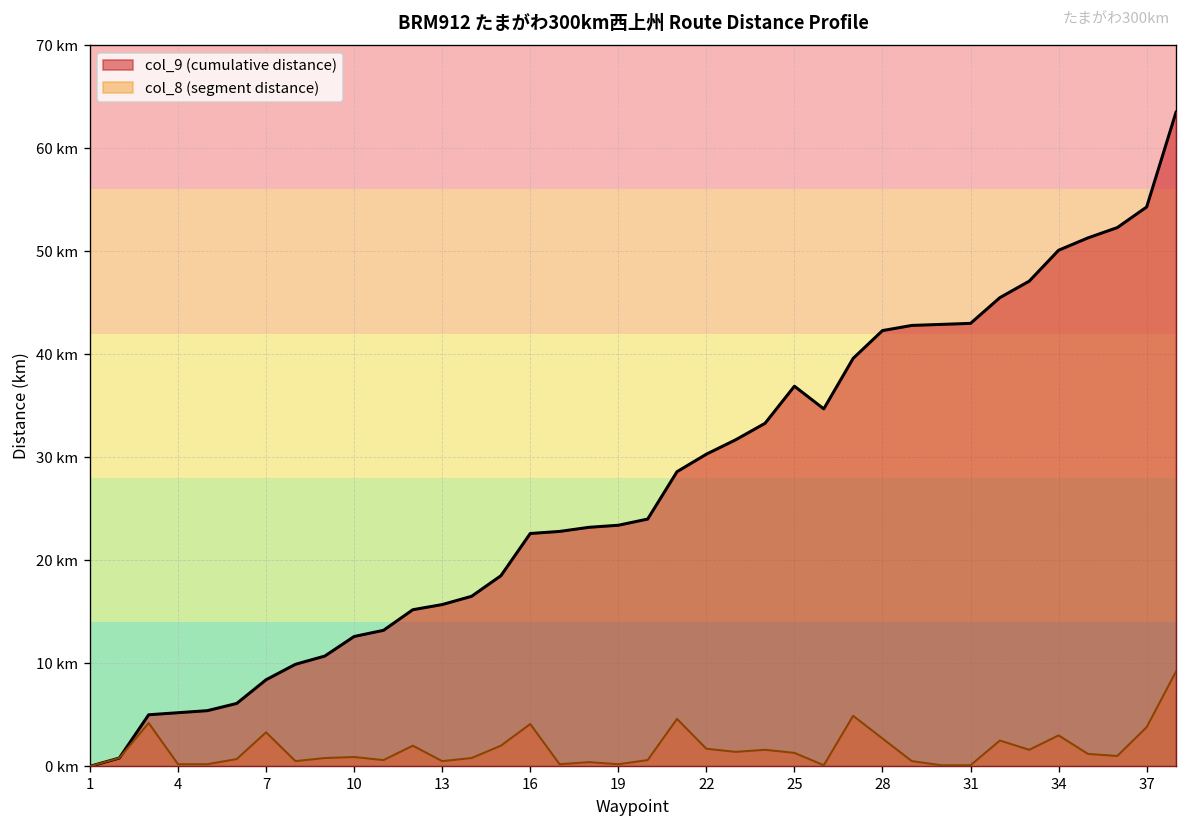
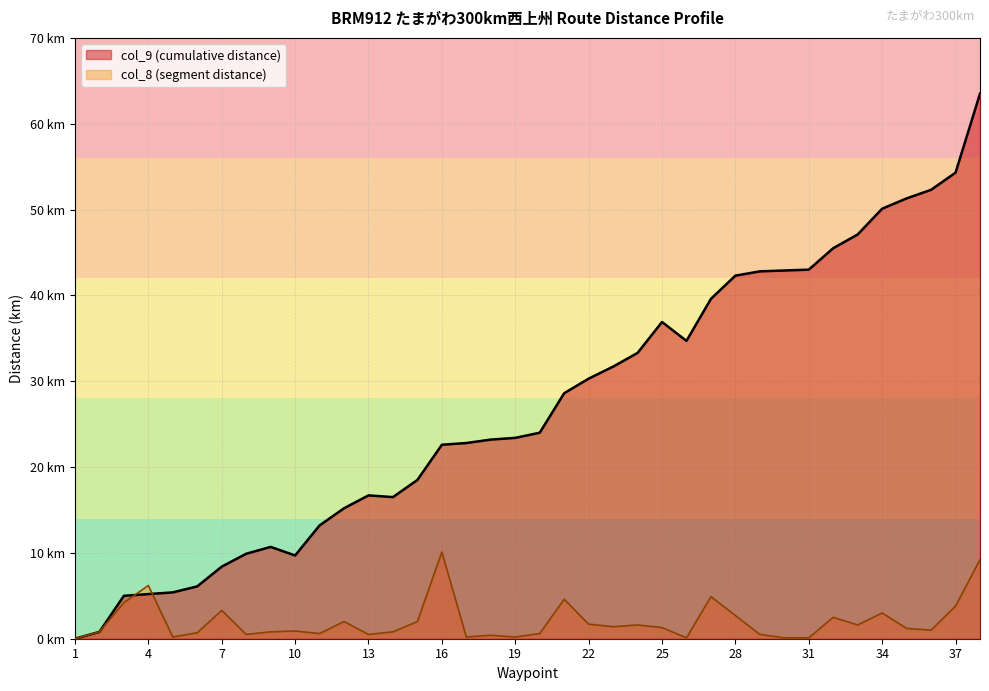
  {
    "col_9 (cumulative distance)": {
      "4": "5 km",
      "7": "8 km",
-     "10": "13 km",
-     "13": "16 km",
+     "10": "10 km",
+     "13": "17 km",
      "16": "23 km",
      "19": "23 km",
      "22": "30 km",
      "25": "37 km",
      "28": "42 km",
      "31": "43 km",
      "34": "50 km",
      "37": "54 km"
    },
    "col_8 (segment distance)": {
-     "4": "0 km",
+     "4": "6 km",
      "7": "3 km",
      "10": "1 km",
      "13": "1 km",
-     "16": "4 km",
+     "16": "10 km",
      "19": "0 km",
      "22": "2 km",
      "25": "1 km",
      "28": "3 km",
      "31": "0 km",
      "34": "3 km",
      "37": "4 km"
    }
  }
